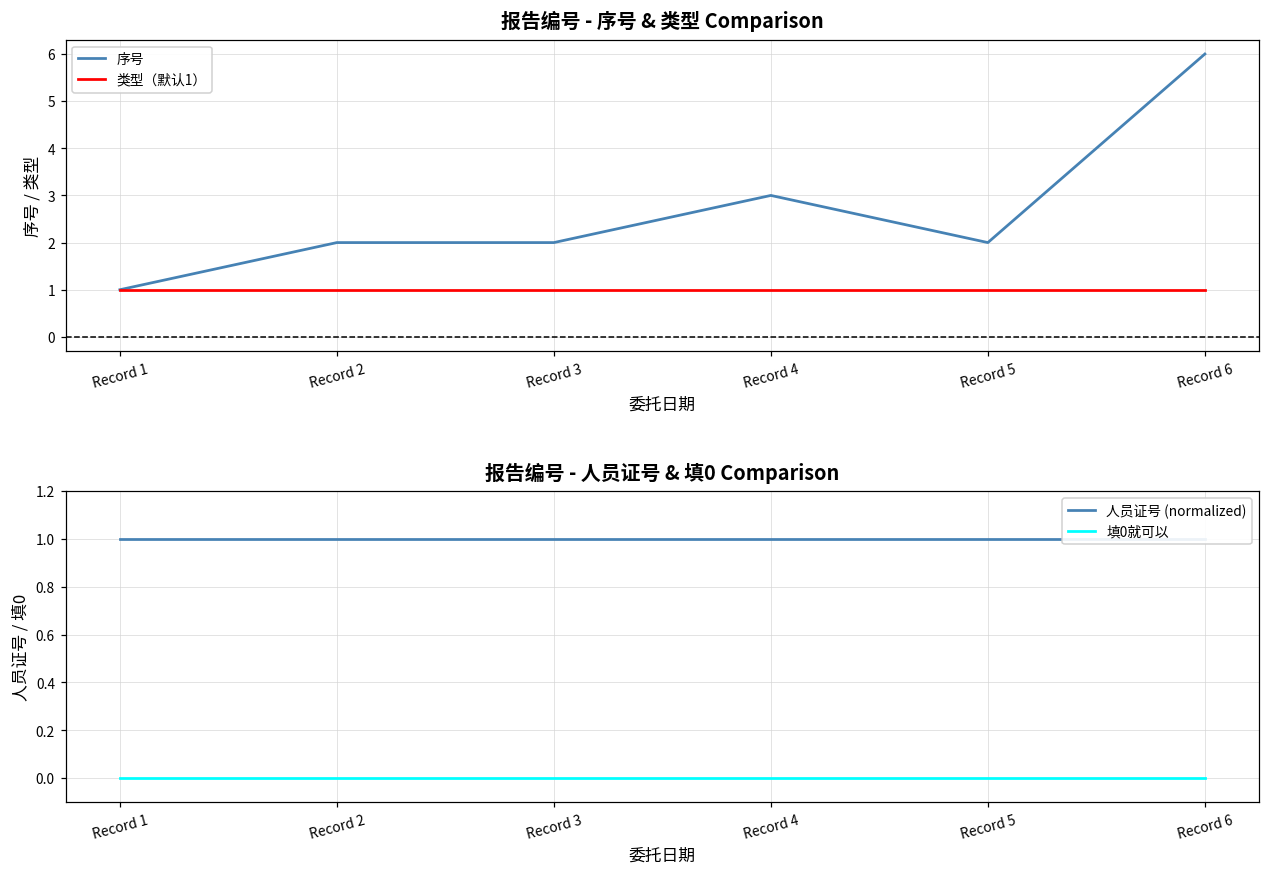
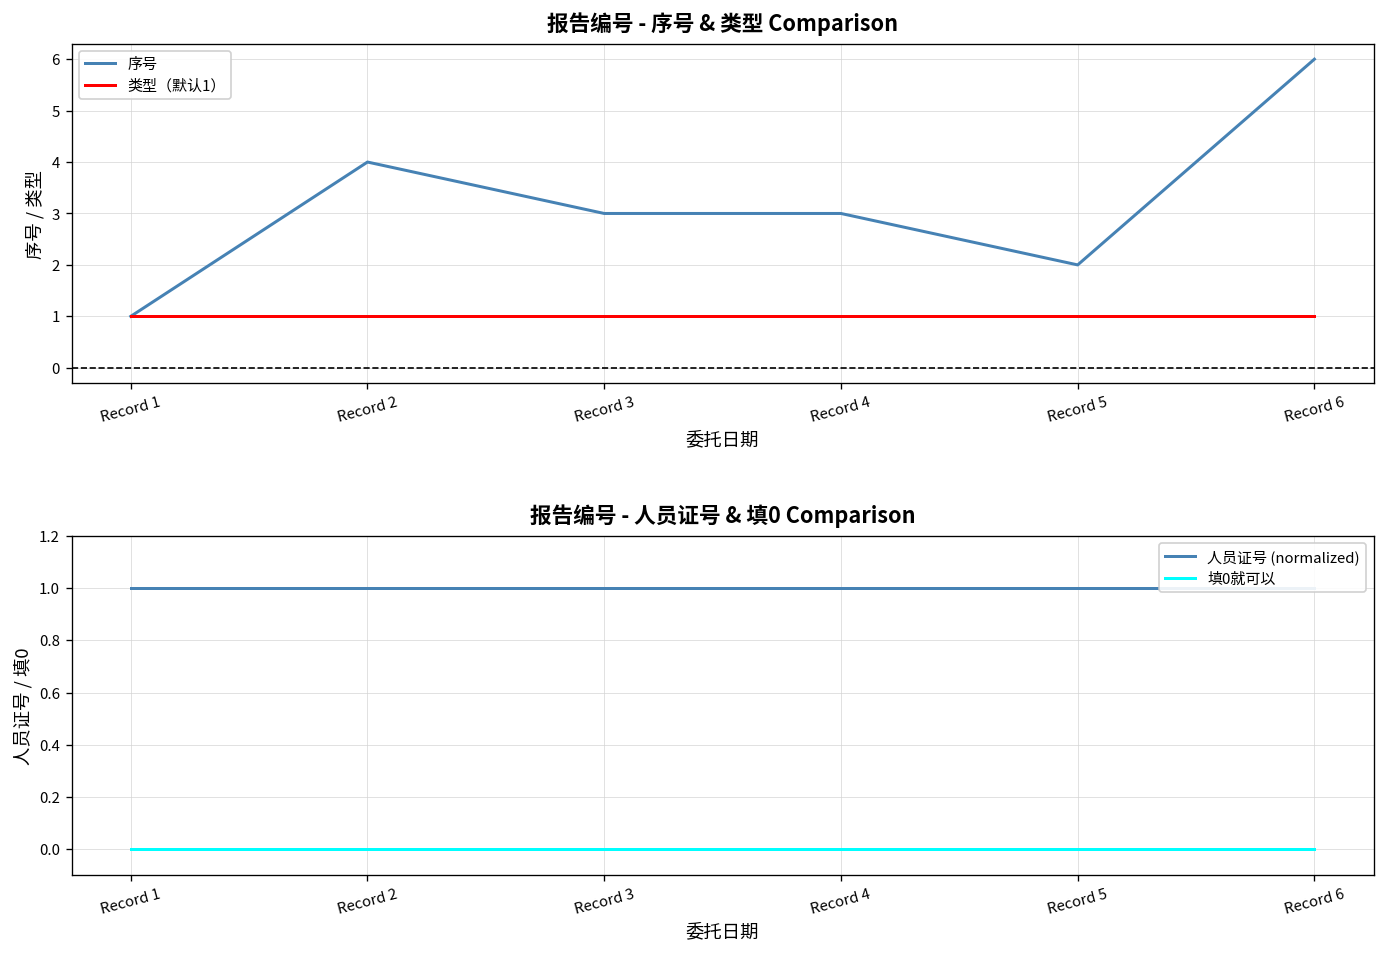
  {
    "报告编号 - 序号 & 类型 Comparison": {
      "序号": {
-       "Record 2": 2,
-       "Record 3": 2,
+       "Record 2": 4,
+       "Record 3": 3,
        "Record 4": 3,
        "Record 5": 2,
        "Record 6": 6
      },
      "类型（默认1）": {
        "Record 2": 1,
        "Record 3": 1,
        "Record 4": 1,
        "Record 5": 1,
        "Record 6": 1
      }
    },
    "报告编号 - 人员证号 & 填0 Comparison": {
      "人员证号 (normalized)": {
        "Record 1": 1.00,
        "Record 2": 1.00,
        "Record 3": 1.00,
        "Record 4": 1.00,
        "Record 5": 1.00
      },
      "填0就可以": {
        "Record 1": 0.00,
        "Record 2": 0.00,
        "Record 3": 0.00,
        "Record 4": 0.00,
        "Record 5": 0.00,
        "Record 6": 0.00
      }
    }
  }
